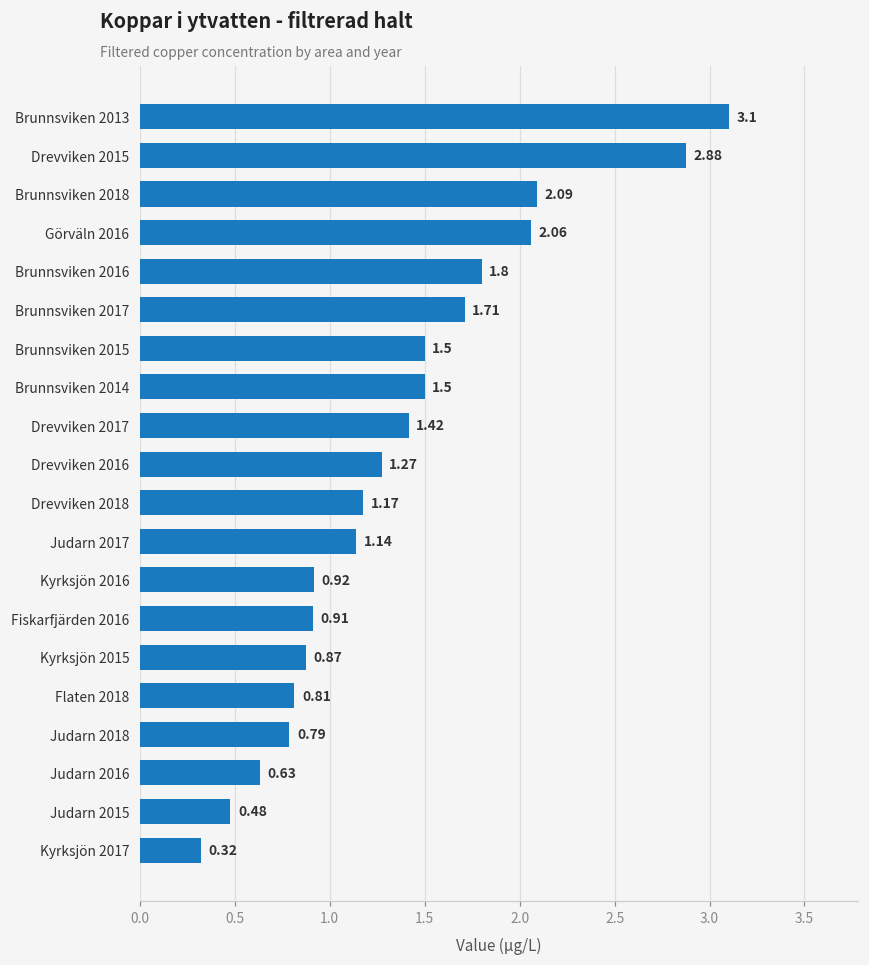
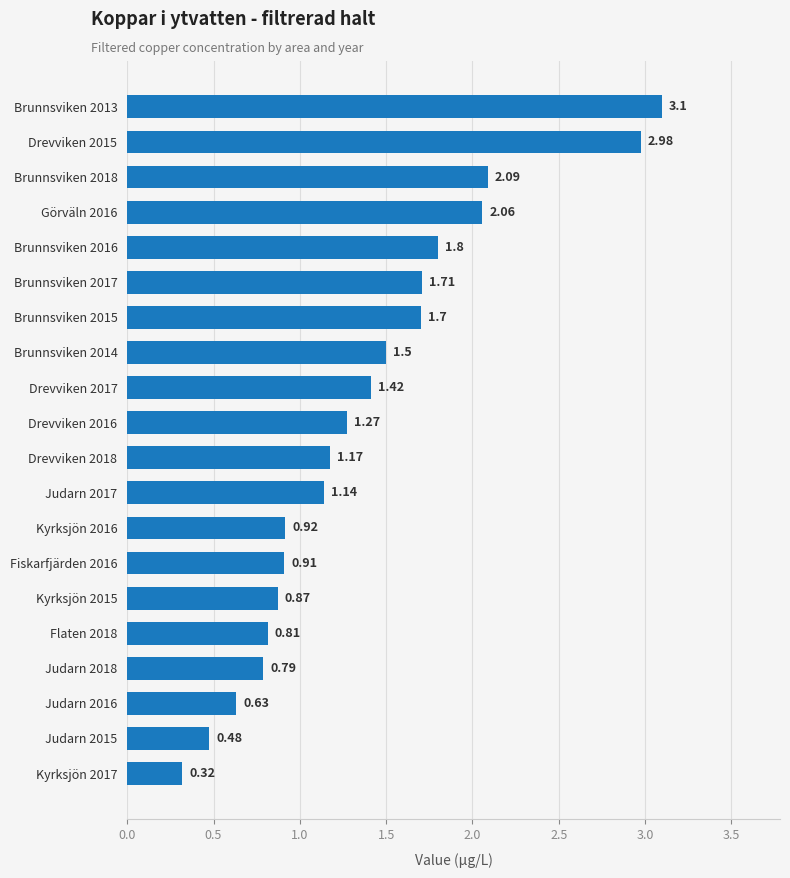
  {
    "Brunnsviken 2013": 3.1,
-   "Drevviken 2015": 2.88,
+   "Drevviken 2015": 2.98,
    "Brunnsviken 2018": 2.09,
    "Görväln 2016": 2.06,
    "Brunnsviken 2016": 1.8,
    "Brunnsviken 2017": 1.71,
-   "Brunnsviken 2015": 1.5,
+   "Brunnsviken 2015": 1.7,
    "Brunnsviken 2014": 1.5,
    "Drevviken 2017": 1.42,
    "Drevviken 2016": 1.27,
    "Drevviken 2018": 1.17,
    "Judarn 2017": 1.14,
    "Kyrksjön 2016": 0.92,
    "Fiskarfjärden 2016": 0.91,
    "Kyrksjön 2015": 0.87,
    "Flaten 2018": 0.81,
    "Judarn 2018": 0.79,
    "Judarn 2016": 0.63,
    "Judarn 2015": 0.48,
    "Kyrksjön 2017": 0.32
  }
